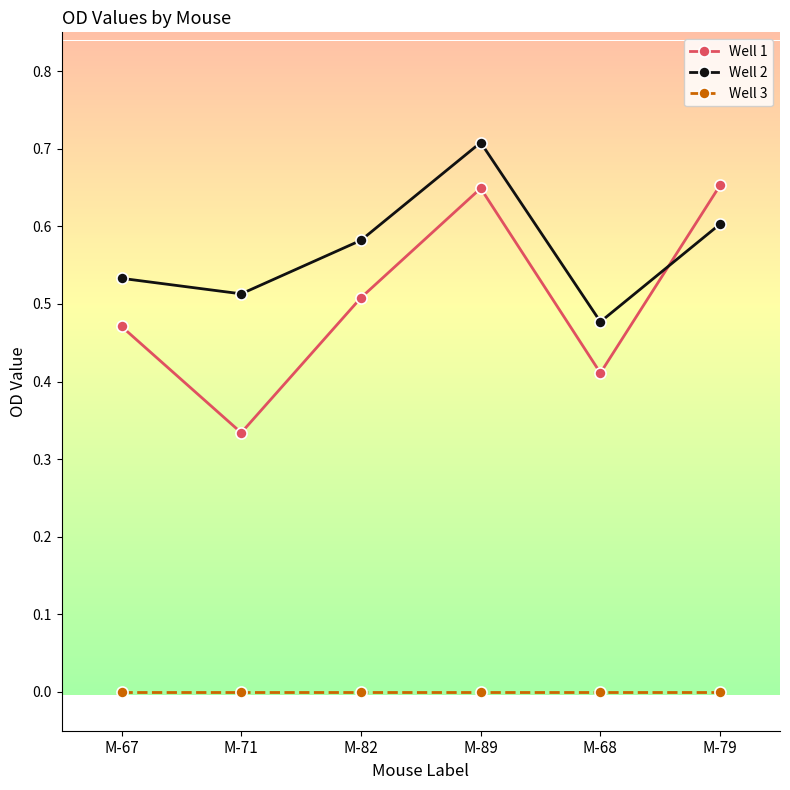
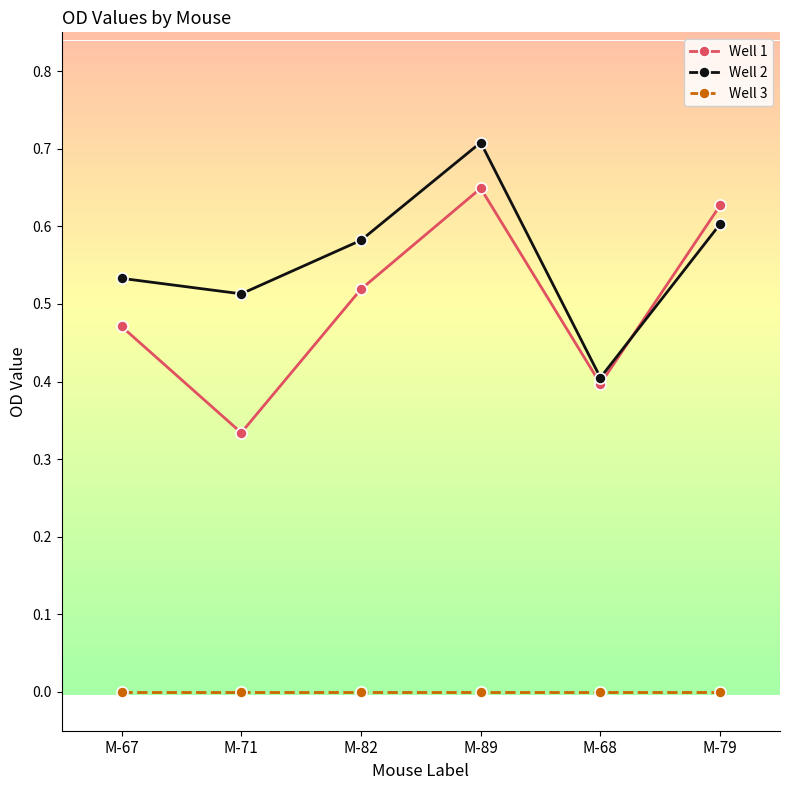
  {
    "Well 1": {
      "M-67": 0.47,
      "M-71": 0.33,
-     "M-82": 0.51,
+     "M-82": 0.52,
      "M-89": 0.65,
-     "M-68": 0.41,
-     "M-79": 0.65
+     "M-68": 0.40,
+     "M-79": 0.63
    },
    "Well 2": {
      "M-67": 0.53,
      "M-71": 0.51,
      "M-82": 0.58,
      "M-89": 0.71,
-     "M-68": 0.48,
+     "M-68": 0.41,
      "M-79": 0.60
    },
    "Well 3": {
      "M-67": 0.00,
      "M-71": 0.00,
      "M-82": 0.00,
      "M-89": 0.00,
      "M-68": 0.00,
      "M-79": 0.00
    }
  }
